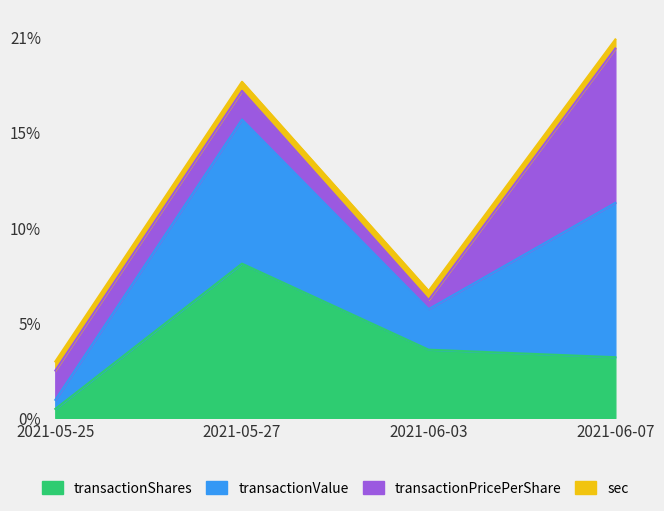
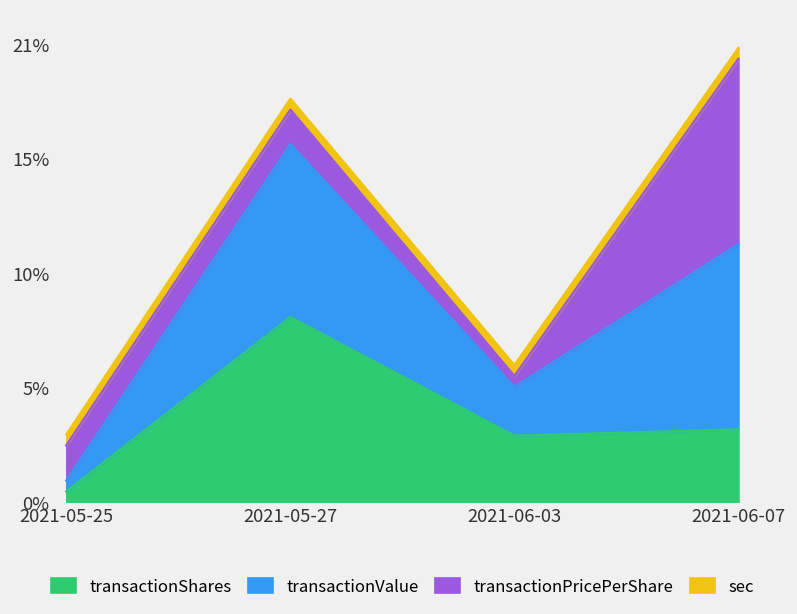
  {
    "transactionShares": {
      "2021-05-25": "0.5%",
      "2021-05-27": "8.5%",
-     "2021-06-03": "3.8%",
+     "2021-06-03": "3.1%",
      "2021-06-07": "3.3%"
    },
    "transactionValue": {
      "2021-05-25": "1.0%",
      "2021-05-27": "16.4%",
      "2021-06-07": "11.8%"
    },
    "transactionPricePerShare": {
      "2021-05-25": "2.6%",
      "2021-05-27": "18.0%",
      "2021-06-07": "20.3%"
    },
    "sec": {
      "2021-05-25": "0.5%",
      "2021-05-27": "0.5%",
      "2021-06-03": "0.5%",
      "2021-06-07": "0.5%"
    }
  }
